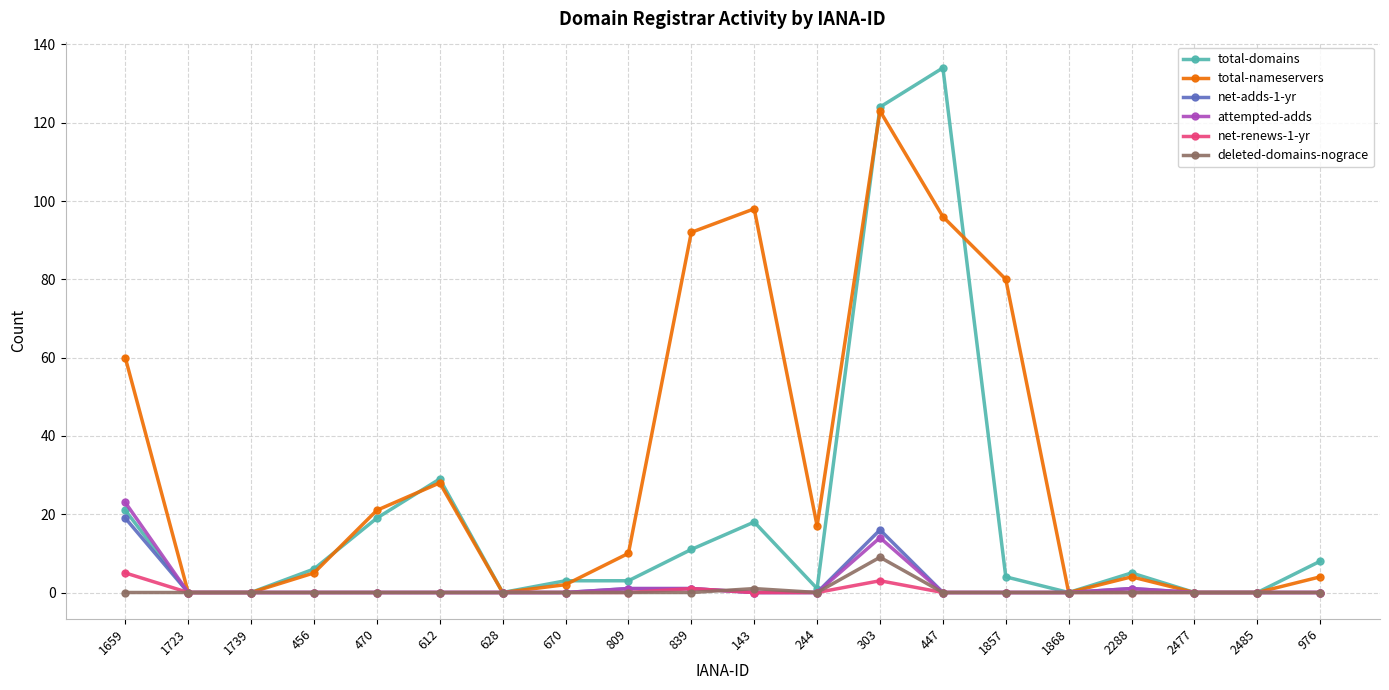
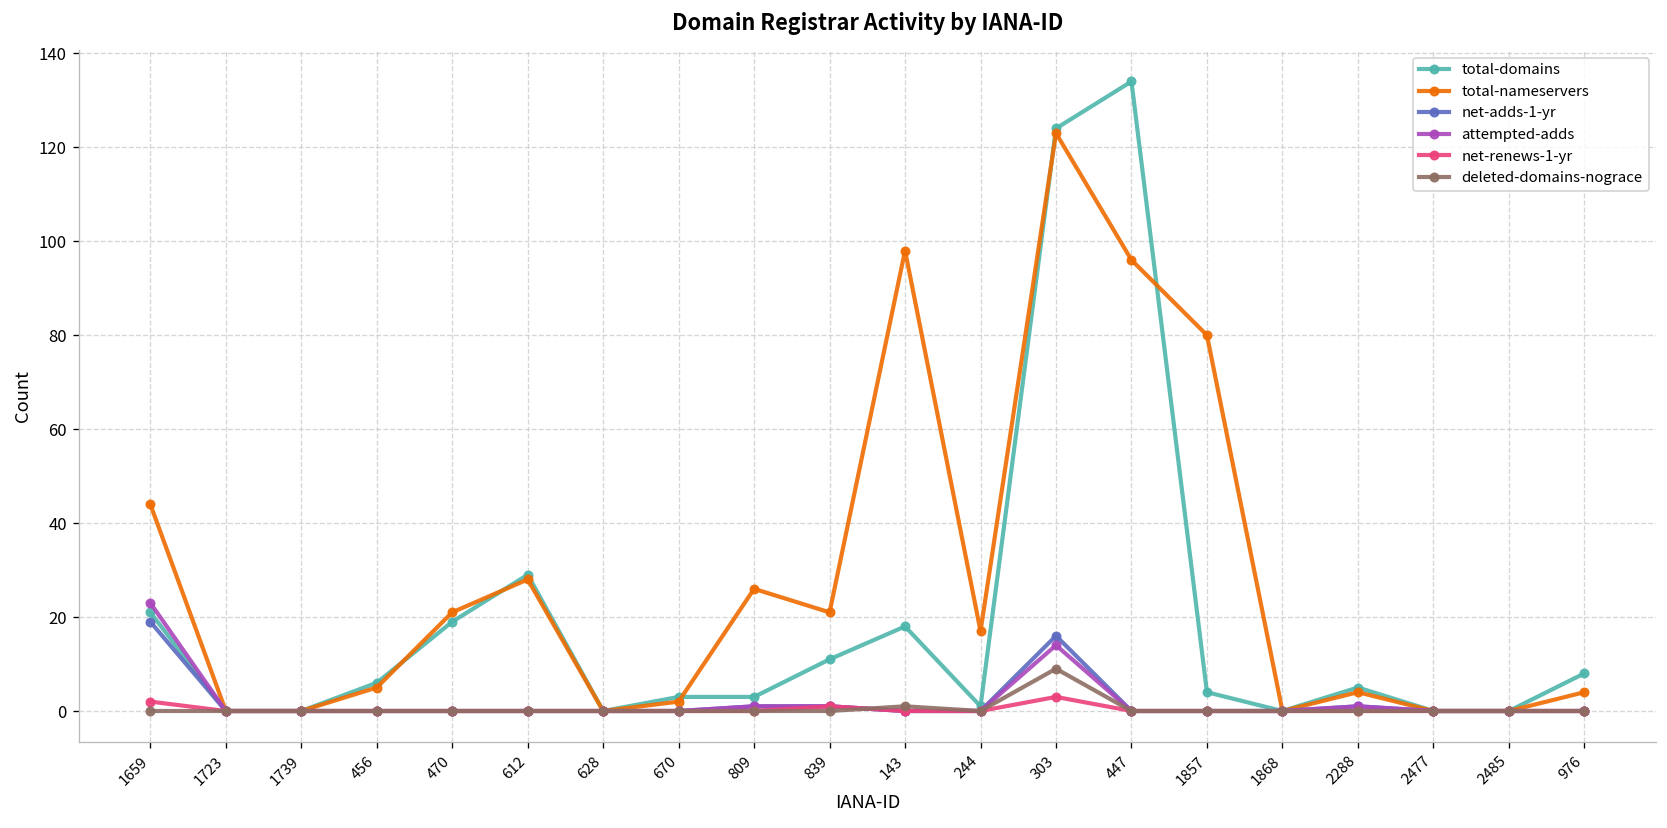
  {
    "total-domains": {
      "1659": 21,
      "456": 6,
      "470": 19,
      "612": 29,
      "670": 3,
      "809": 3,
      "839": 11,
      "143": 18,
      "244": 1,
      "303": 124,
      "447": 134,
      "1857": 4,
      "2288": 5,
      "976": 8
    },
    "total-nameservers": {
-     "1659": 60,
+     "1659": 44,
      "456": 5,
      "470": 21,
      "612": 28,
      "670": 2,
-     "809": 10,
-     "839": 92,
+     "809": 26,
+     "839": 21,
      "143": 98,
      "244": 17,
      "303": 123,
      "447": 96,
      "1857": 80,
      "2288": 4,
      "976": 4
    },
    "net-adds-1-yr": {
      "1659": 19,
      "303": 16
    },
    "attempted-adds": {
      "1659": 23,
      "303": 14
    },
    "net-renews-1-yr": {
-     "1659": 5,
+     "1659": 2,
      "303": 3
    },
    "deleted-domains-nograce": {
      "1659": 0,
      "839": 0,
      "143": 1,
      "303": 9
    }
  }
